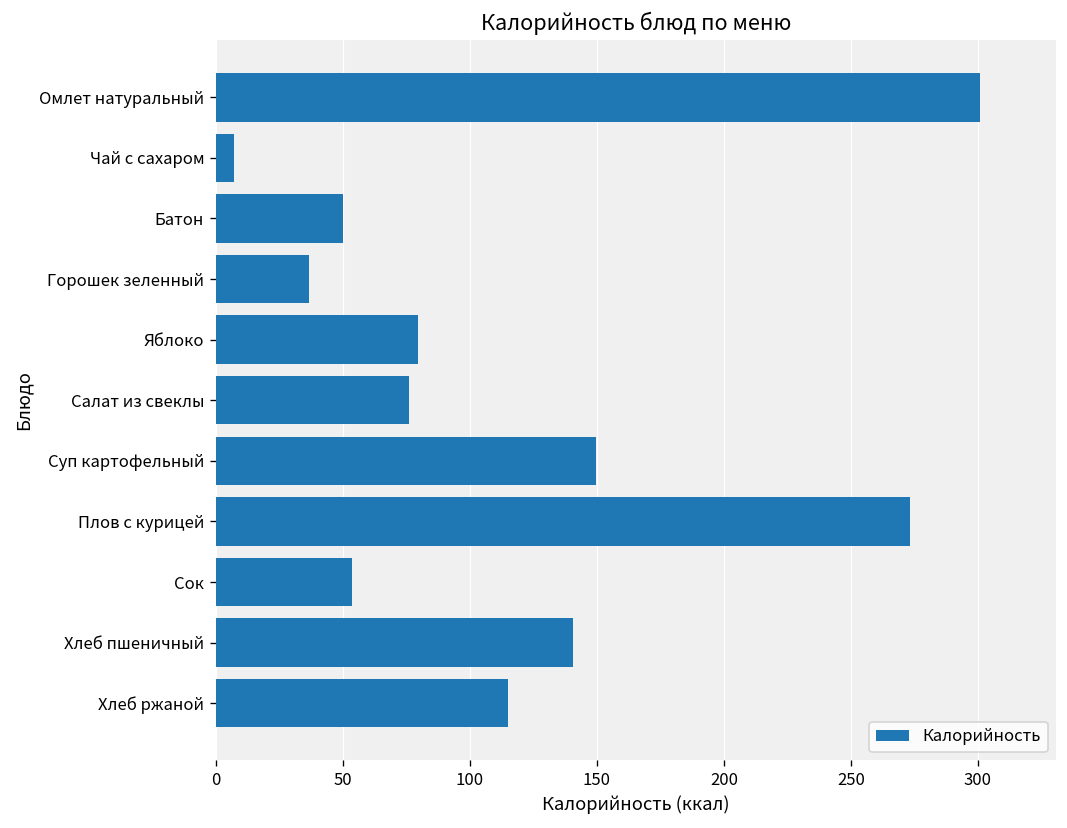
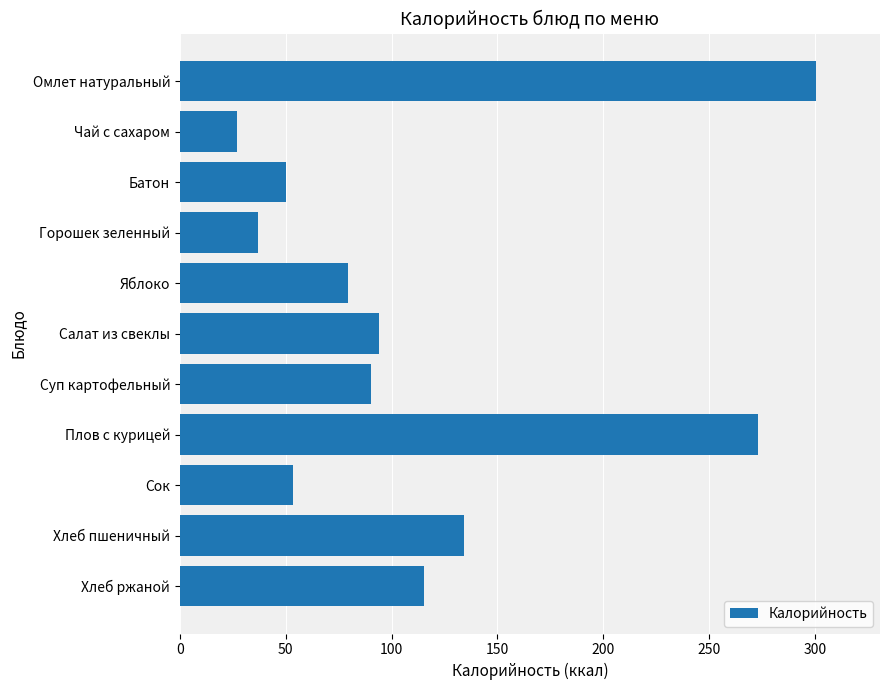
  {
    "Омлет натуральный": 301,
-   "Чай с сахаром": 7,
+   "Чай с сахаром": 27,
    "Батон": 50,
    "Горошек зеленный": 37,
    "Яблоко": 80,
-   "Салат из свеклы": 76,
-   "Суп картофельный": 150,
+   "Салат из свеклы": 94,
+   "Суп картофельный": 90,
    "Плов с курицей": 273,
    "Сок": 54,
-   "Хлеб пшеничный": 141,
+   "Хлеб пшеничный": 134,
    "Хлеб ржаной": 115
  }
